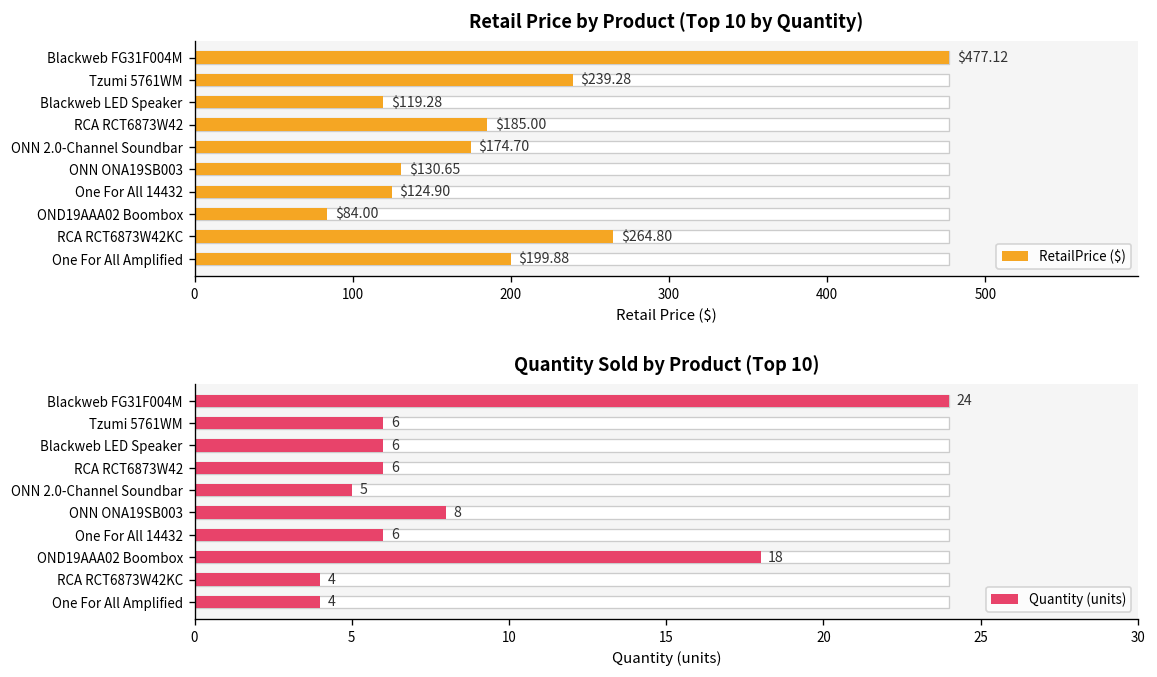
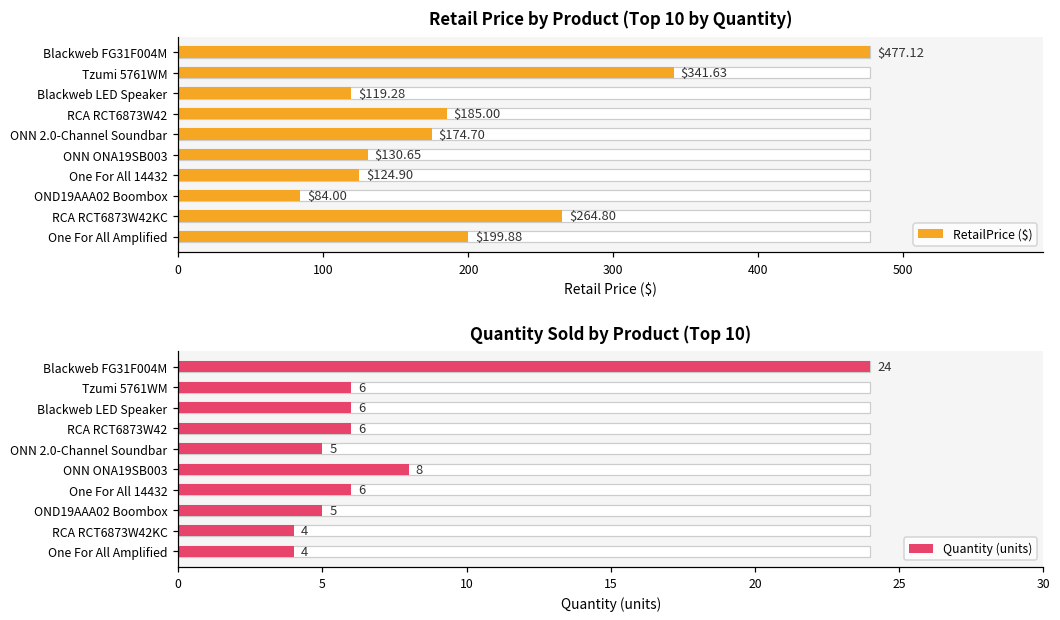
  {
    "Retail Price by Product (Top 10 by Quantity)": {
      "RetailPrice ($)": {
        "Blackweb FG31F004M": "$477.12",
-       "Tzumi 5761WM": "$239.28"
+       "Tzumi 5761WM": "$341.63"
      }
    },
    "Quantity Sold by Product (Top 10)": {
      "Quantity (units)": {
        "Blackweb FG31F004M": "24",
-       "OND19AAA02 Boombox": "18"
+       "OND19AAA02 Boombox": "5"
      }
    }
  }
